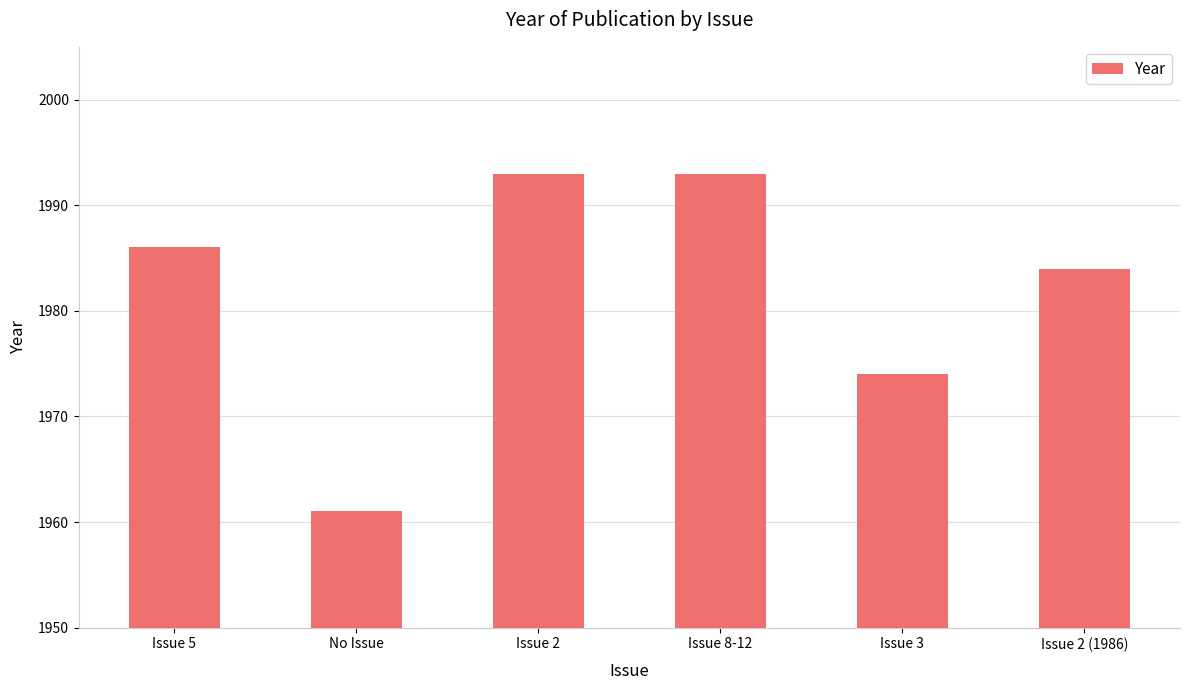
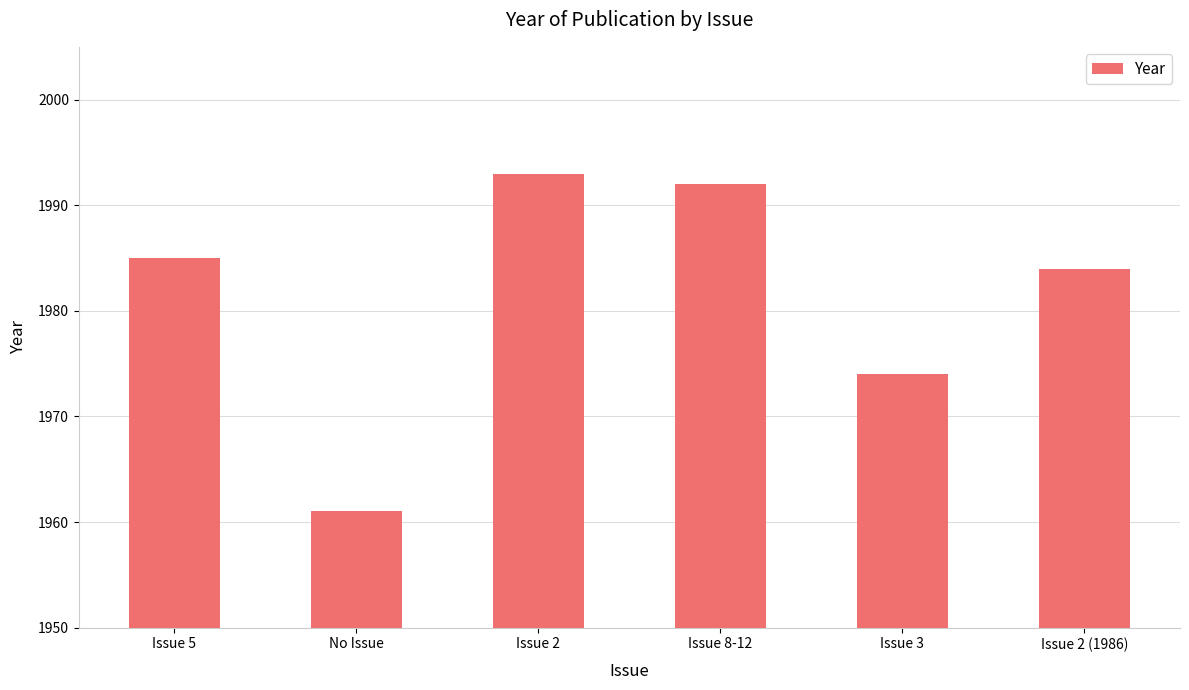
  {
-   "Issue 5": 1986,
+   "Issue 5": 1985,
    "No Issue": 1961,
    "Issue 2": 1993,
-   "Issue 8-12": 1993,
+   "Issue 8-12": 1992,
    "Issue 3": 1974,
    "Issue 2 (1986)": 1984
  }
